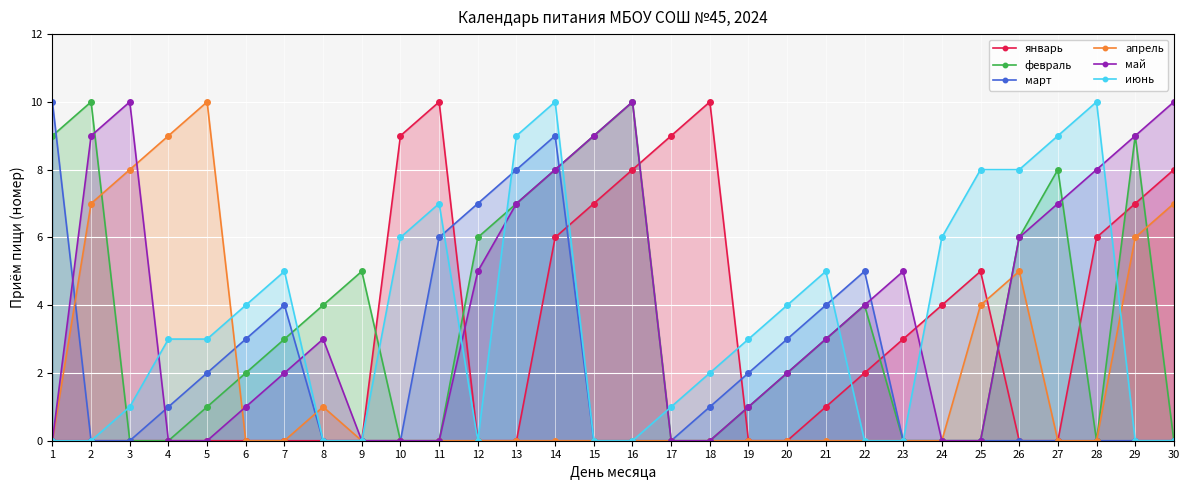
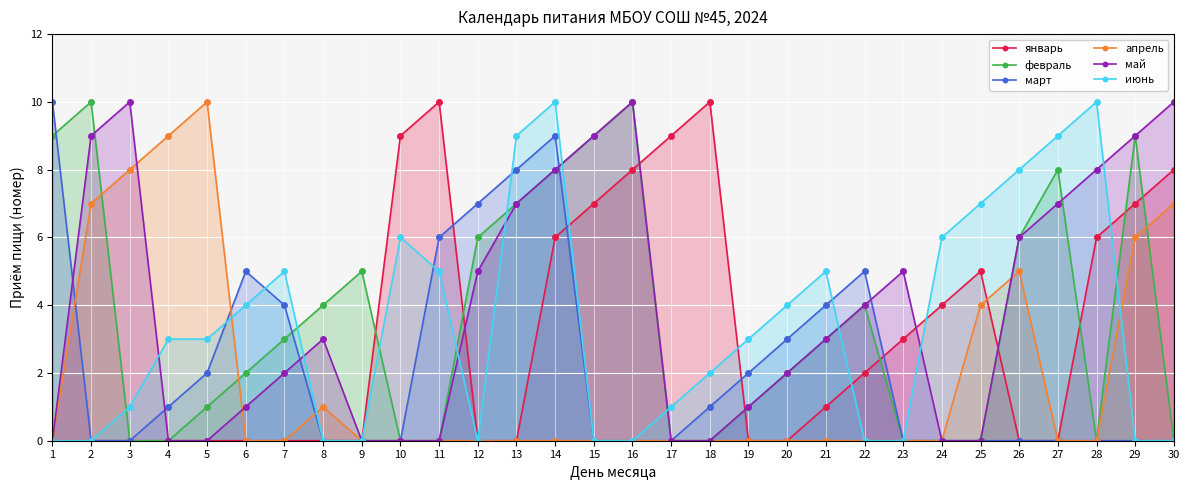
  {
    "январь": {
      "10": 9,
      "11": 10,
      "14": 6,
      "15": 7,
      "16": 8,
      "17": 9,
      "18": 10,
      "21": 1,
      "22": 2,
      "23": 3,
      "24": 4,
      "25": 5,
      "28": 6,
      "29": 7,
      "30": 8
    },
    "февраль": {
      "1": 9,
      "2": 10,
      "5": 1,
      "6": 2,
      "7": 3,
      "8": 4,
      "9": 5,
      "12": 6,
      "27": 8
    },
    "март": {
      "1": 10,
      "4": 1,
      "5": 2,
-     "6": 3,
+     "6": 5,
      "7": 4,
      "11": 6,
      "12": 7,
      "13": 8,
      "14": 9,
      "18": 1,
      "19": 2,
      "20": 3,
      "21": 4,
      "22": 5
    },
    "апрель": {
      "2": 7,
      "3": 8,
      "4": 9,
      "5": 10,
      "8": 1,
      "14": 0,
      "21": 0,
      "25": 4,
      "26": 5,
      "29": 6,
      "30": 7
    },
    "май": {
      "2": 9,
      "3": 10,
      "6": 1,
      "7": 2,
      "8": 3,
      "12": 5,
      "23": 5,
      "27": 7,
      "28": 8,
      "30": 10
    },
    "июнь": {
      "3": 1,
      "4": 3,
      "5": 3,
      "6": 4,
      "7": 5,
      "10": 6,
-     "11": 7,
+     "11": 5,
      "13": 9,
      "14": 10,
      "17": 1,
      "18": 2,
      "19": 3,
      "20": 4,
      "21": 5,
      "24": 6,
-     "25": 8,
+     "25": 7,
      "26": 8,
      "27": 9,
      "28": 10
    }
  }
